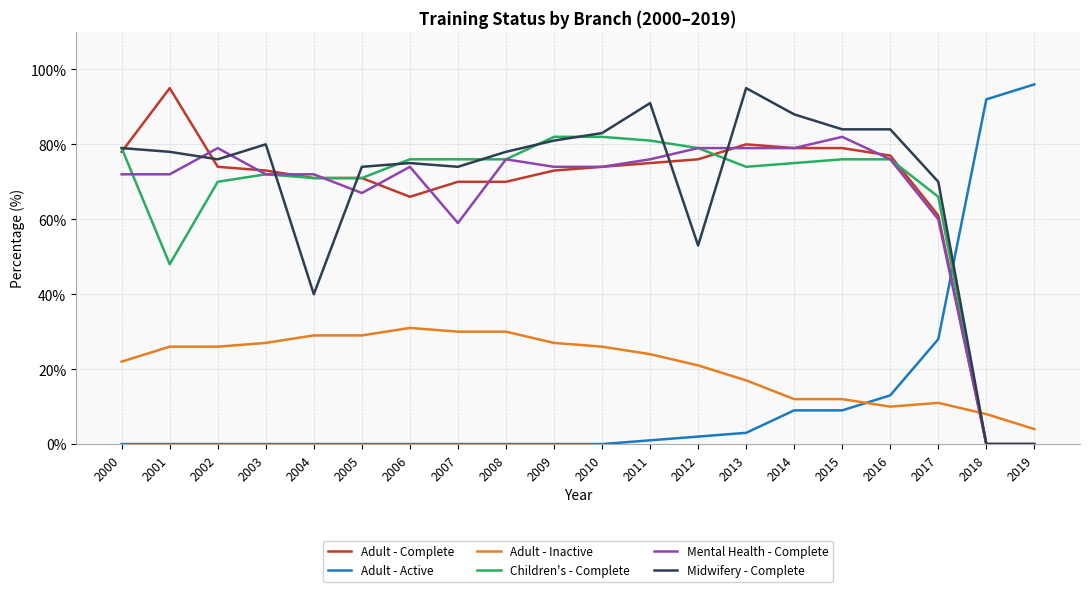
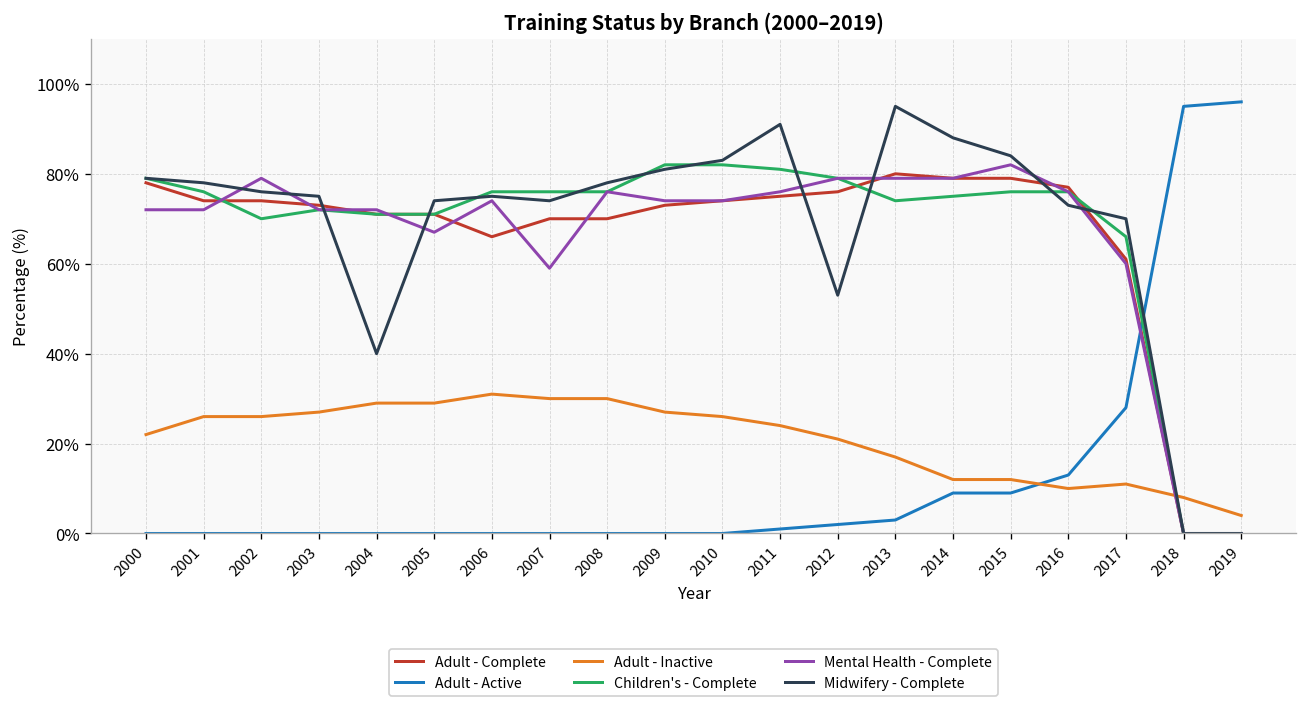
  {
    "Adult - Complete": {
      "2000": "78%",
-     "2001": "95%",
+     "2001": "74%",
      "2002": "74%",
      "2003": "73%",
      "2006": "66%",
      "2007": "70%",
      "2008": "70%",
      "2009": "73%",
      "2011": "75%",
      "2012": "76%",
      "2013": "80%",
      "2015": "79%",
      "2016": "77%",
      "2017": "61%"
    },
    "Adult - Active": {
      "2000": "0%",
      "2001": "0%",
      "2002": "0%",
      "2003": "0%",
      "2004": "0%",
      "2005": "0%",
      "2006": "0%",
      "2007": "0%",
      "2008": "0%",
      "2009": "0%",
      "2010": "0%",
      "2011": "1%",
      "2012": "2%",
      "2013": "3%",
      "2014": "9%",
      "2015": "9%",
      "2016": "13%",
      "2017": "28%",
-     "2018": "92%",
+     "2018": "95%",
      "2019": "96%"
    },
    "Adult - Inactive": {
      "2000": "22%",
      "2001": "26%",
      "2002": "26%",
      "2003": "27%",
      "2004": "29%",
      "2005": "29%",
      "2006": "31%",
      "2007": "30%",
      "2008": "30%",
      "2009": "27%",
      "2010": "26%",
      "2011": "24%",
      "2012": "21%",
      "2013": "17%",
      "2014": "12%",
      "2015": "12%",
      "2016": "10%",
      "2017": "11%",
      "2018": "8%",
      "2019": "4%"
    },
    "Children's - Complete": {
-     "2001": "48%",
+     "2001": "76%",
      "2002": "70%",
      "2006": "76%",
      "2007": "76%",
      "2009": "82%",
      "2010": "82%",
      "2011": "81%",
      "2013": "74%",
      "2014": "75%",
      "2015": "76%",
      "2017": "66%"
    },
    "Mental Health - Complete": {
      "2000": "72%",
      "2001": "72%",
      "2002": "79%",
      "2004": "72%",
      "2005": "67%",
      "2006": "74%",
      "2007": "59%",
      "2009": "74%",
      "2011": "76%",
      "2013": "79%",
      "2015": "82%",
      "2017": "60%"
    },
    "Midwifery - Complete": {
      "2001": "78%",
      "2002": "76%",
-     "2003": "80%",
+     "2003": "75%",
      "2004": "40%",
      "2005": "74%",
      "2006": "75%",
      "2007": "74%",
      "2008": "78%",
      "2009": "81%",
      "2010": "83%",
      "2011": "91%",
      "2012": "53%",
      "2013": "95%",
      "2014": "88%",
      "2015": "84%",
-     "2016": "84%",
+     "2016": "73%",
      "2017": "70%"
    }
  }
